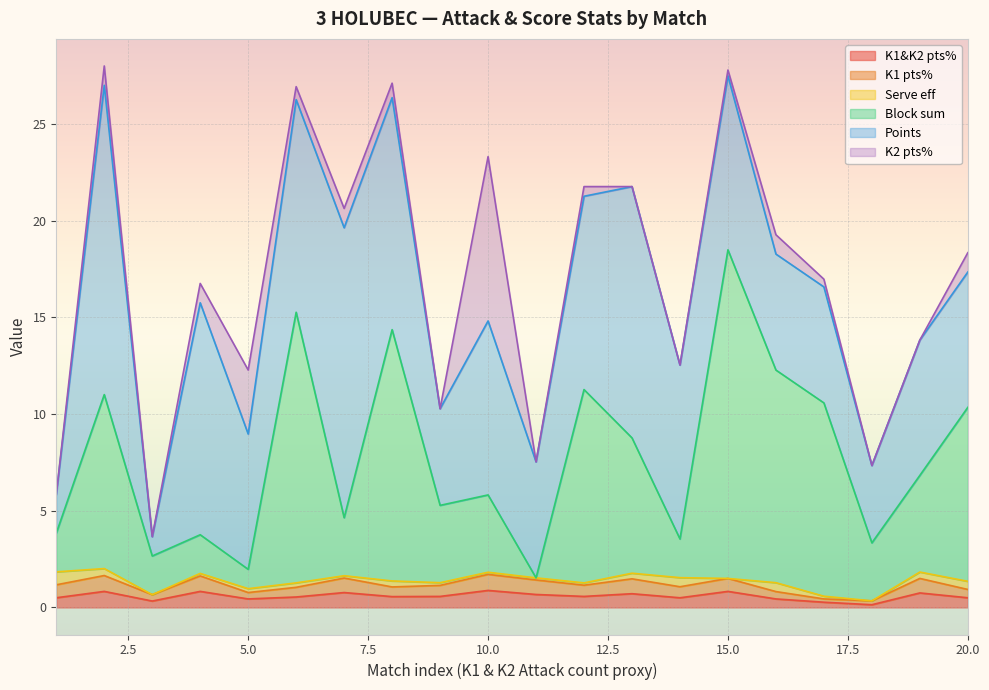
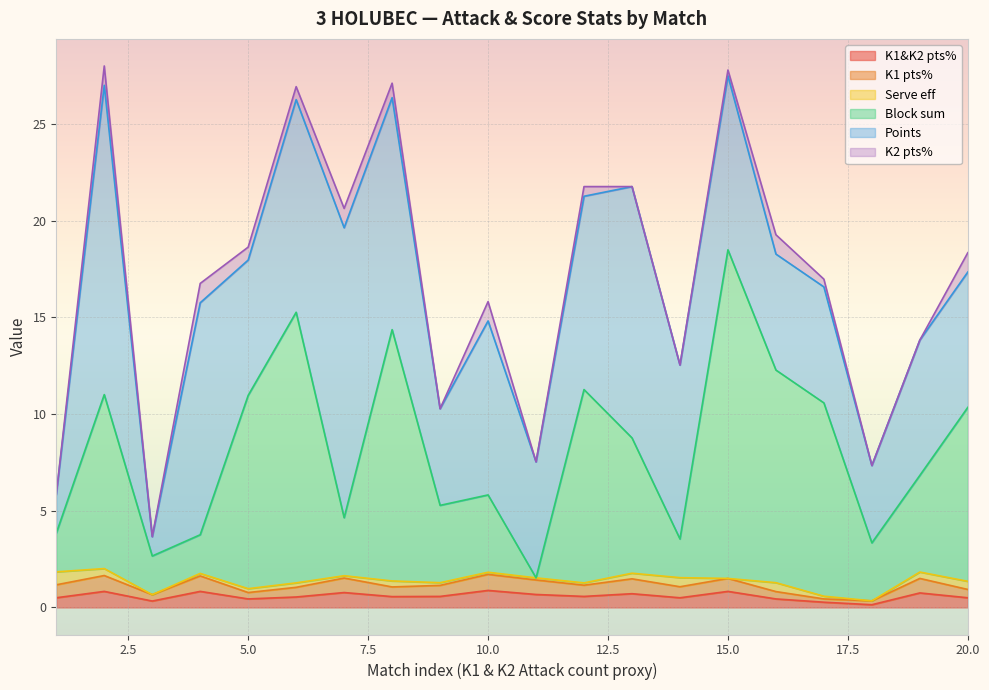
  {
    "Block sum": {
-     "5.0": 1,
+     "5.0": 10,
      "10.0": 4,
      "15.0": 17,
      "20.0": 9
    },
    "Points": {
      "5.0": 7.0,
      "10.0": 9.0,
      "15.0": 9.0,
      "20.0": 7.0
    },
    "K2 pts%": {
-     "5.0": 3.3,
-     "10.0": 8.5,
+     "5.0": 0.7,
+     "10.0": 1.0,
      "15.0": 0.3,
      "20.0": 1.0
    }
  }
